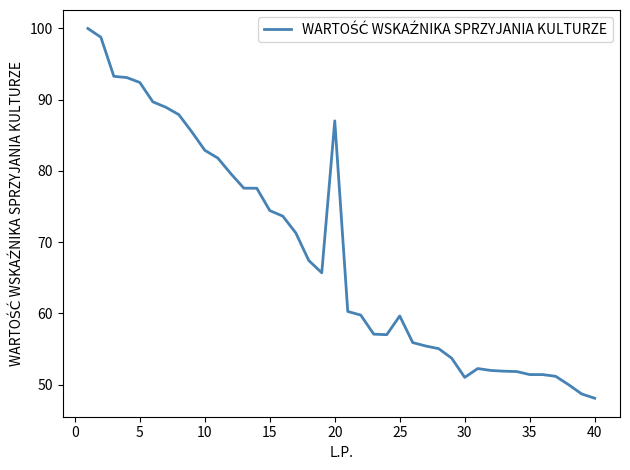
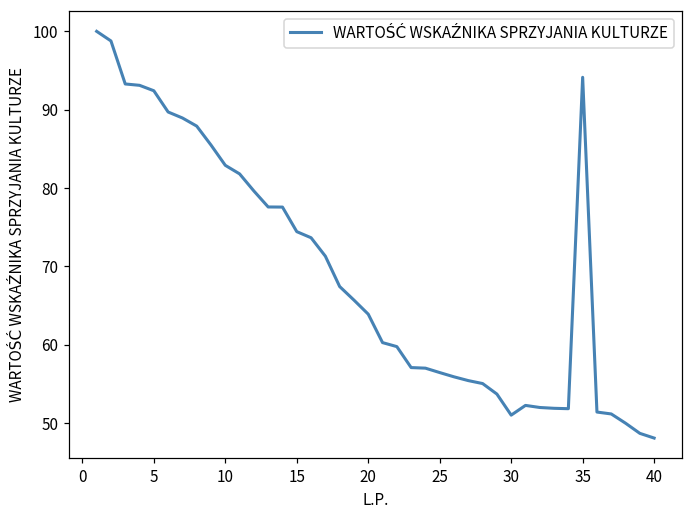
  {
    "5": 92,
    "10": 83,
    "15": 74,
-   "20": 87,
-   "25": 60,
+   "20": 64,
+   "25": 56,
    "30": 51,
-   "35": 51,
+   "35": 94,
    "40": 48
  }
